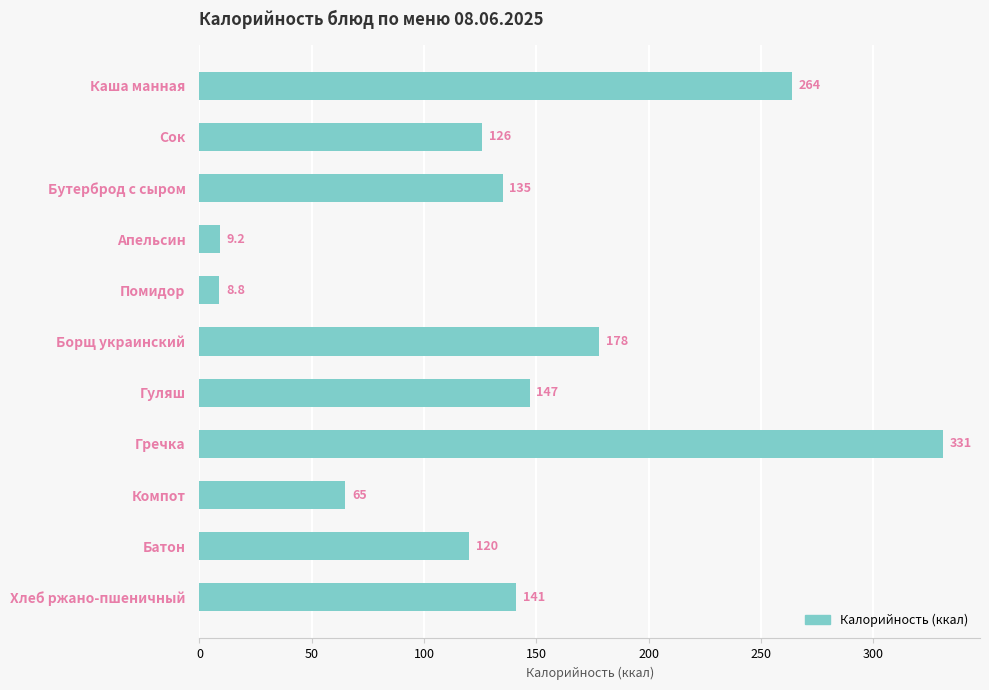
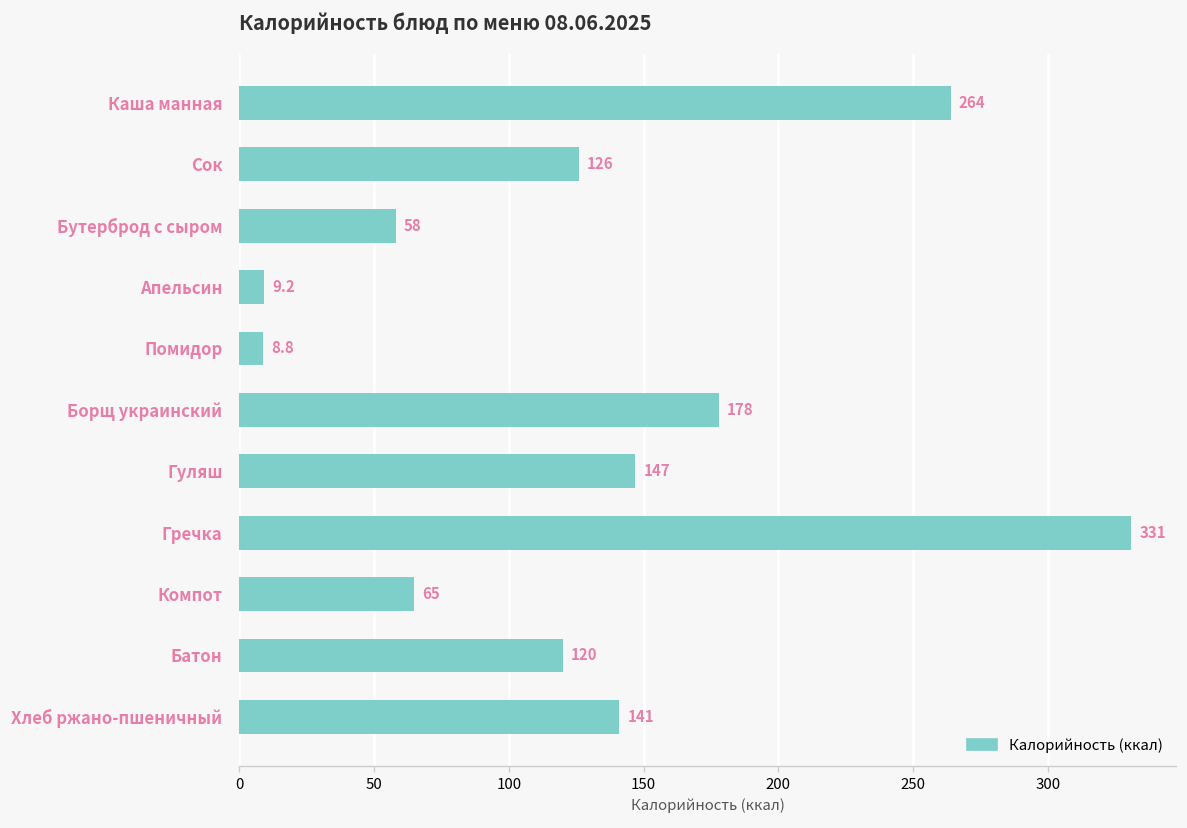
  {
    "Каша манная": 264,
    "Сок": 126,
-   "Бутерброд с сыром": 135,
+   "Бутерброд с сыром": 58,
    "Апельсин": 9.2,
    "Помидор": 8.8,
    "Борщ украинский": 178,
    "Гуляш": 147,
    "Гречка": 331,
    "Компот": 65,
    "Батон": 120,
    "Хлеб ржано-пшеничный": 141
  }
